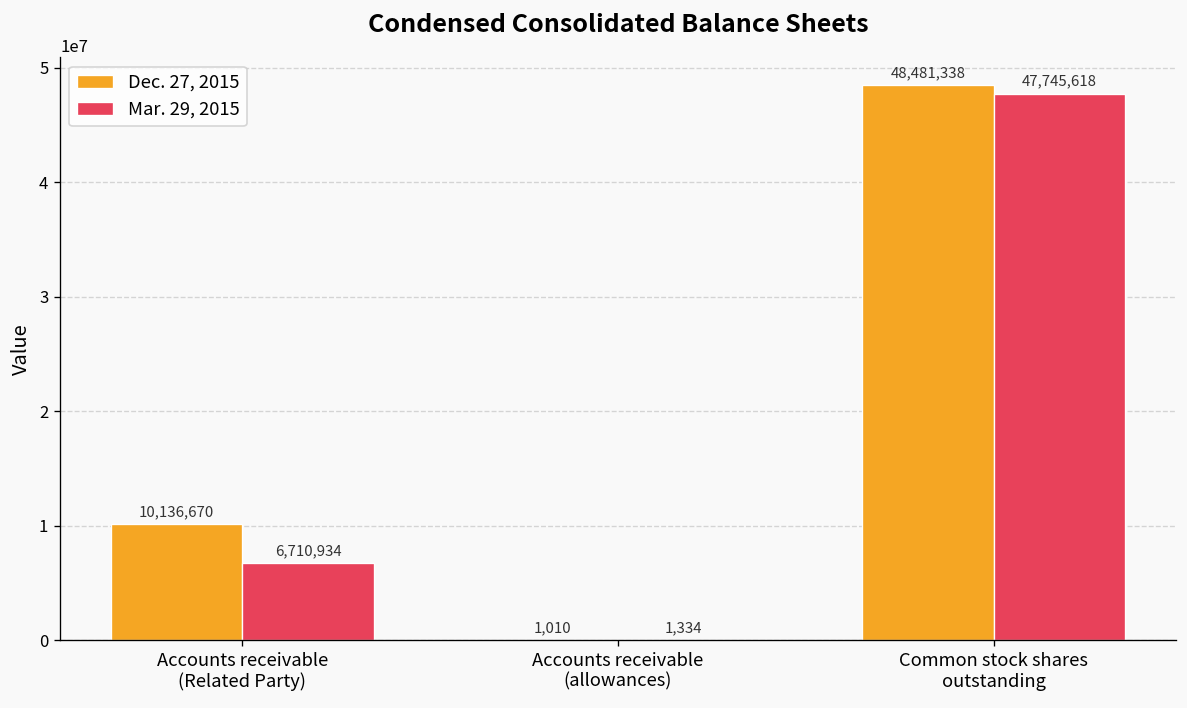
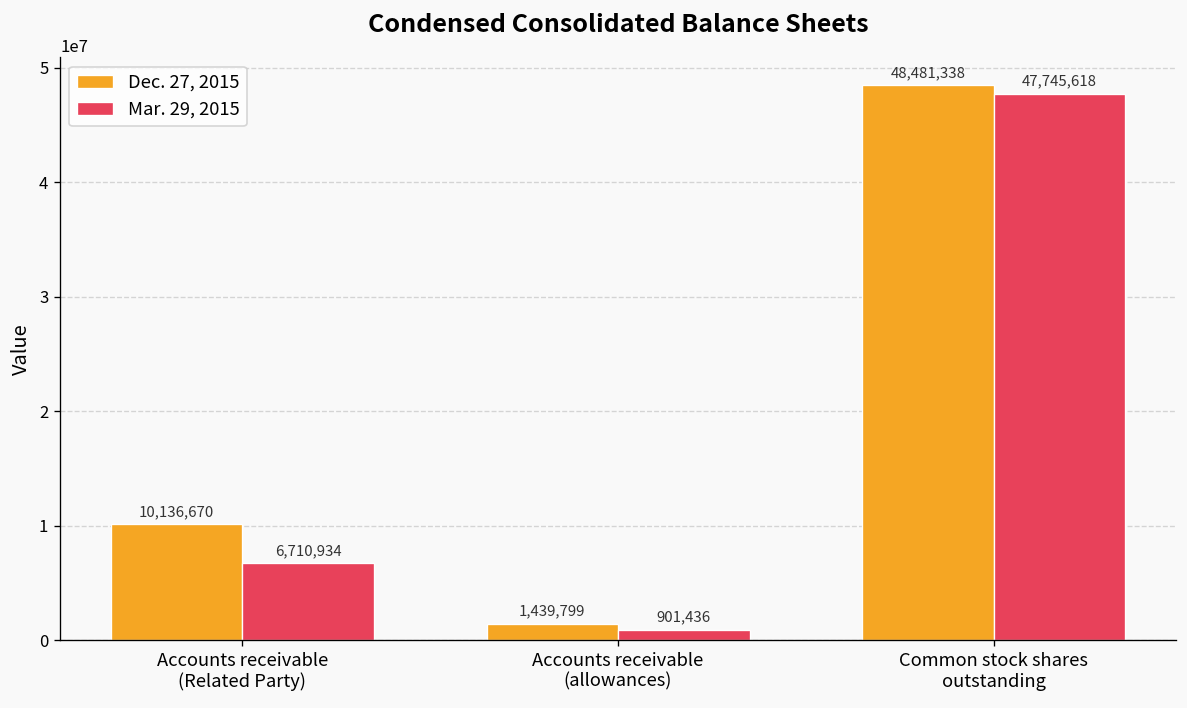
  {
    "Dec. 27, 2015": {
      "Accounts receivable (Related Party)": "10,136,670",
-     "Accounts receivable (allowances)": "1,010",
+     "Accounts receivable (allowances)": "1,439,799",
      "Common stock shares outstanding": "48,481,338"
    },
    "Mar. 29, 2015": {
      "Accounts receivable (Related Party)": "6,710,934",
-     "Accounts receivable (allowances)": "1,334",
+     "Accounts receivable (allowances)": "901,436",
      "Common stock shares outstanding": "47,745,618"
    }
  }
